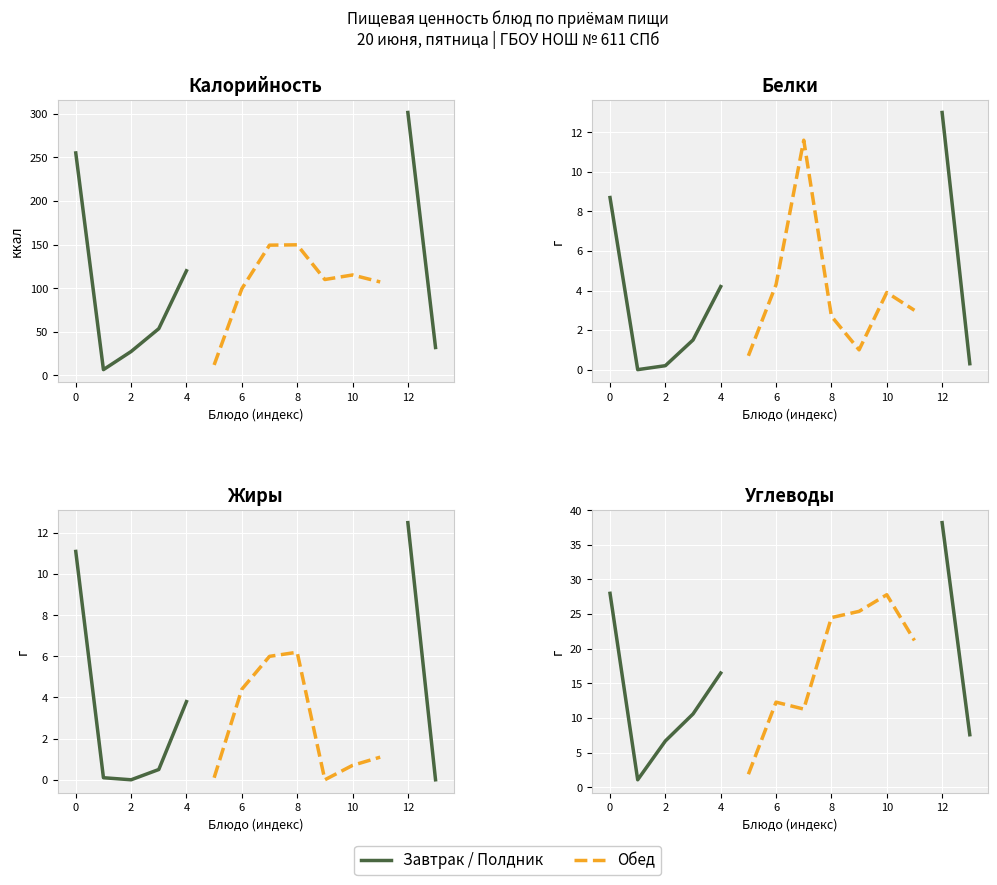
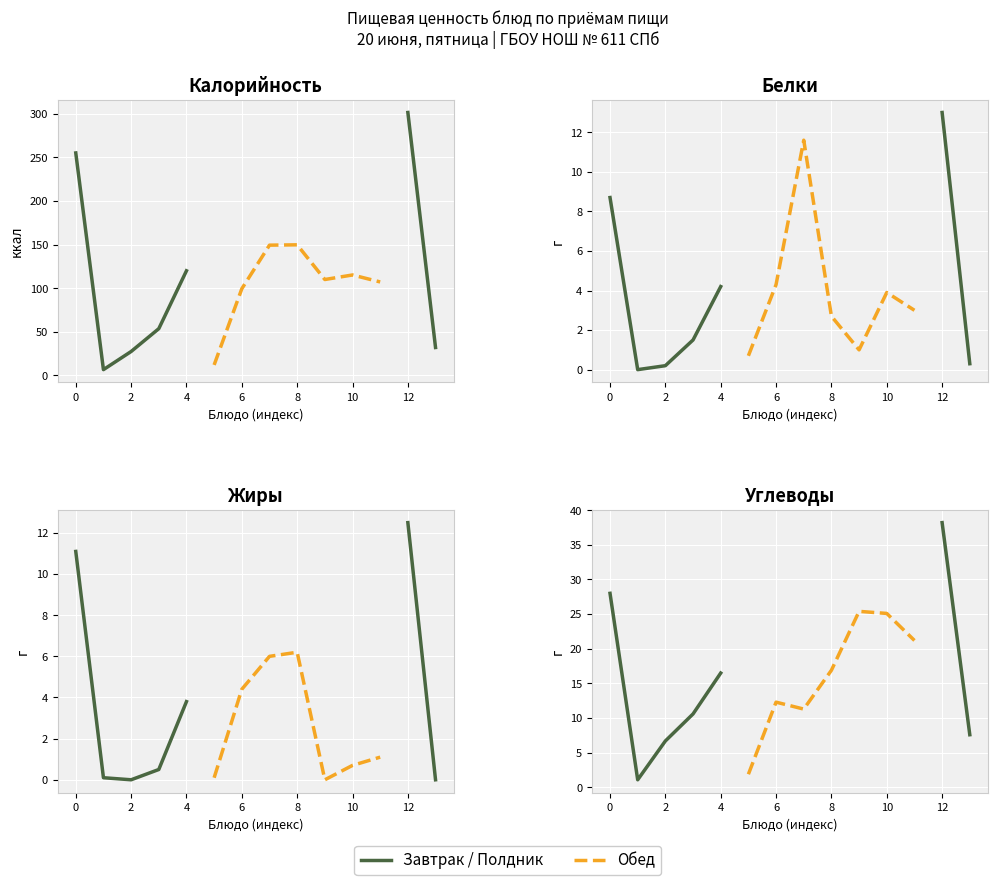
  {
    "Калорийность": {
      "Обед": {
        "6": 100,
        "8": 150,
        "10": 120
      }
    },
    "Белки": {
      "Обед": {
        "6": 4.3,
        "8": 2.7,
        "10": 3.9
      }
    },
    "Жиры": {
      "Обед": {
        "6": 4.4,
        "8": 6.2,
        "10": 0.7
      }
    },
    "Углеводы": {
      "Обед": {
        "6": 12,
-       "8": 25,
-       "10": 28
+       "8": 17,
+       "10": 25
      }
    }
  }
